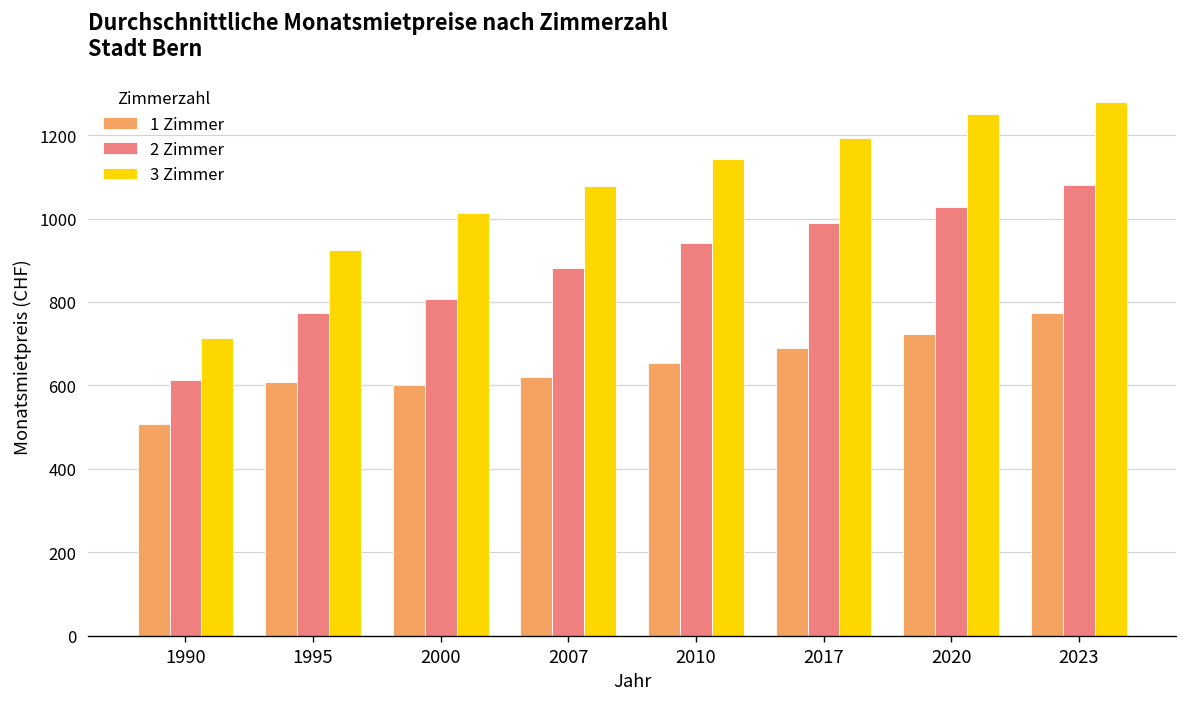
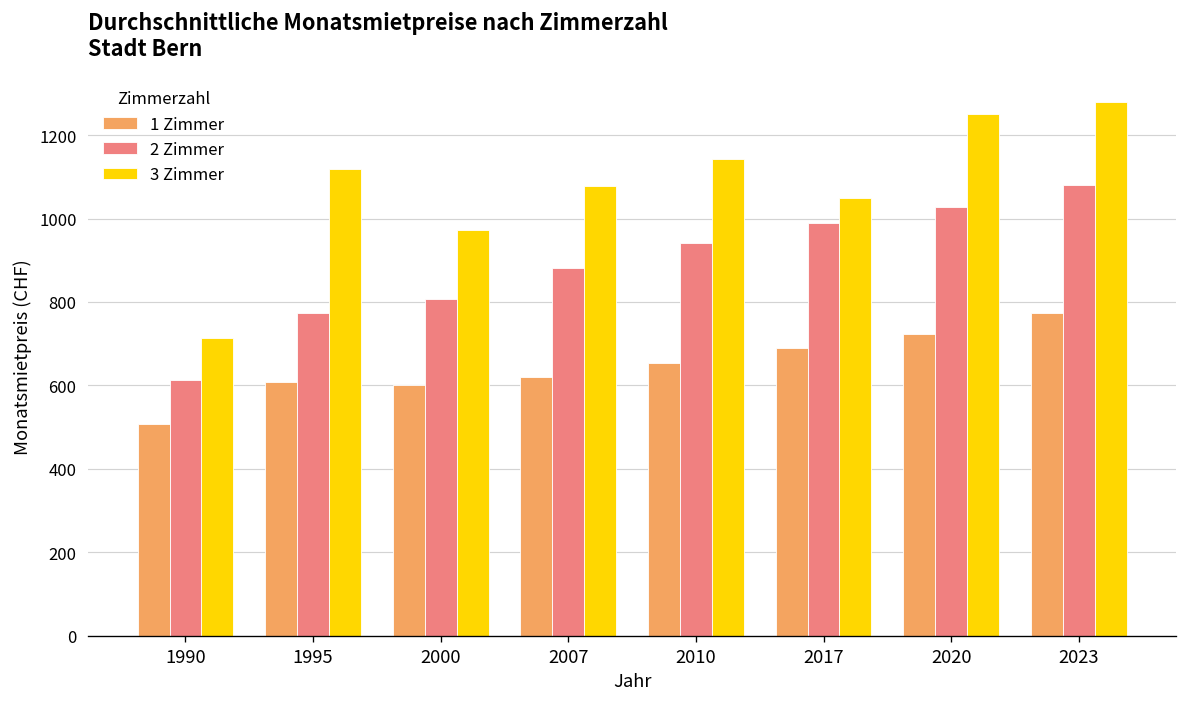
  {
    "3 Zimmer": {
      "1990": 710,
-     "1995": 930,
-     "2000": 1010,
+     "1995": 1120,
+     "2000": 970,
      "2007": 1080,
      "2010": 1140,
-     "2017": 1190,
+     "2017": 1050,
      "2020": 1250,
      "2023": 1280
    }
  }
